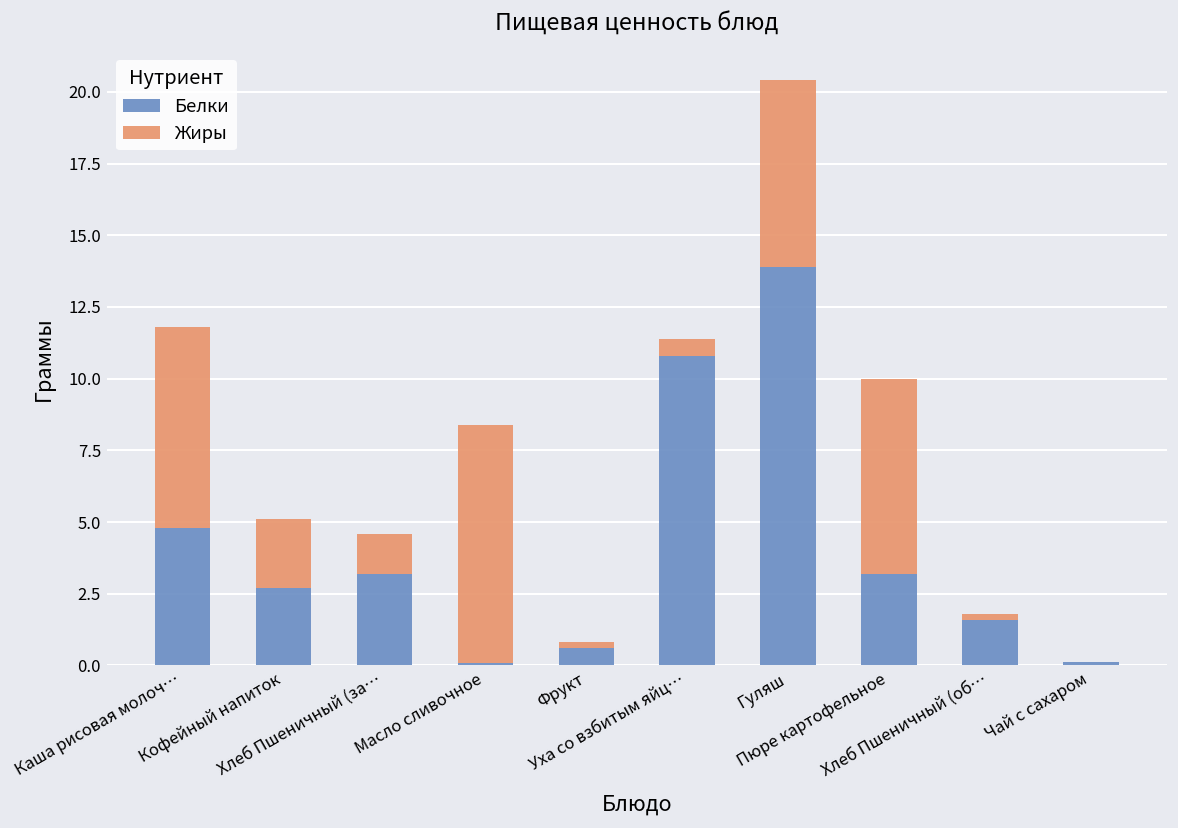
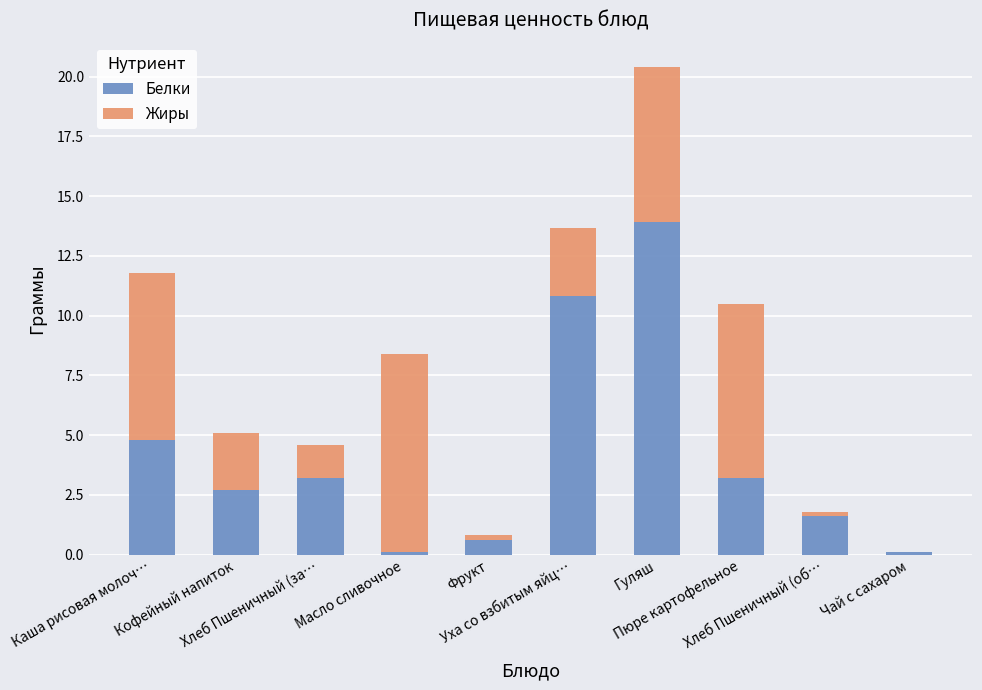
  {
    "Белки": {
      "Каша рисовая молоч…": 4.8,
      "Кофейный напиток": 2.7,
      "Хлеб Пшеничный (за…": 3.2,
      "Фрукт": 0.6,
      "Уха со взбитым яйц…": 10.8,
      "Гуляш": 13.9,
      "Пюре картофельное": 3.2,
      "Хлеб Пшеничный (об…": 1.6,
      "Чай с сахаром": 0.1
    },
    "Жиры": {
      "Каша рисовая молоч…": 7.0,
      "Кофейный напиток": 2.4,
      "Хлеб Пшеничный (за…": 1.4,
      "Масло сливочное": 8.3,
      "Фрукт": 0.2,
-     "Уха со взбитым яйц…": 0.6,
+     "Уха со взбитым яйц…": 2.9,
      "Гуляш": 6.5,
-     "Пюре картофельное": 6.8,
+     "Пюре картофельное": 7.3,
      "Хлеб Пшеничный (об…": 0.2,
      "Чай с сахаром": 0.0
    }
  }
